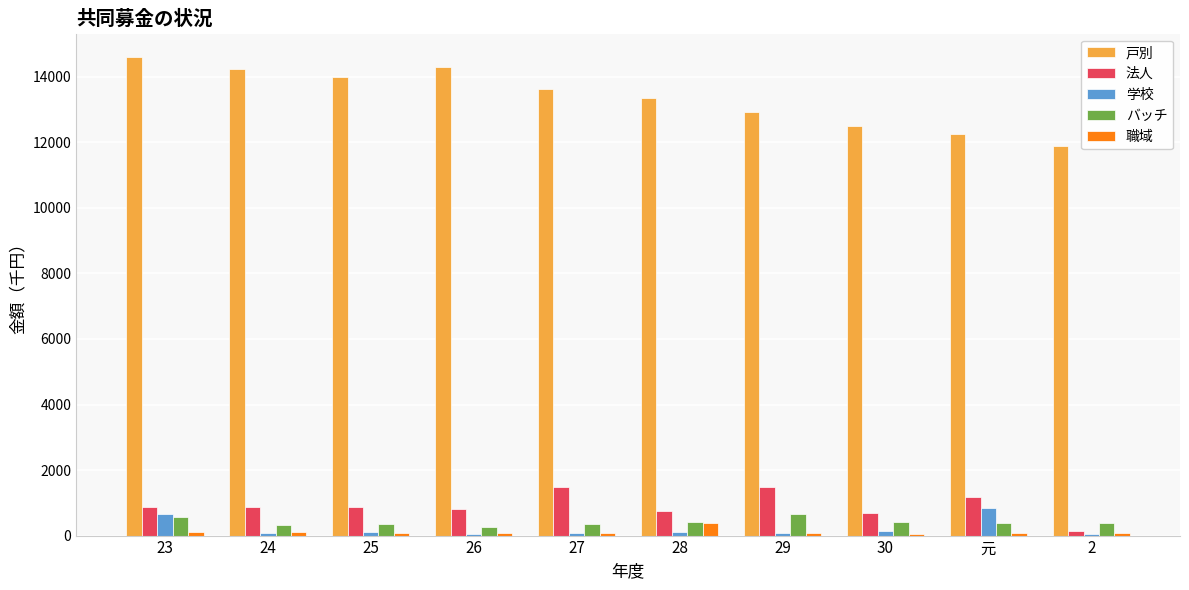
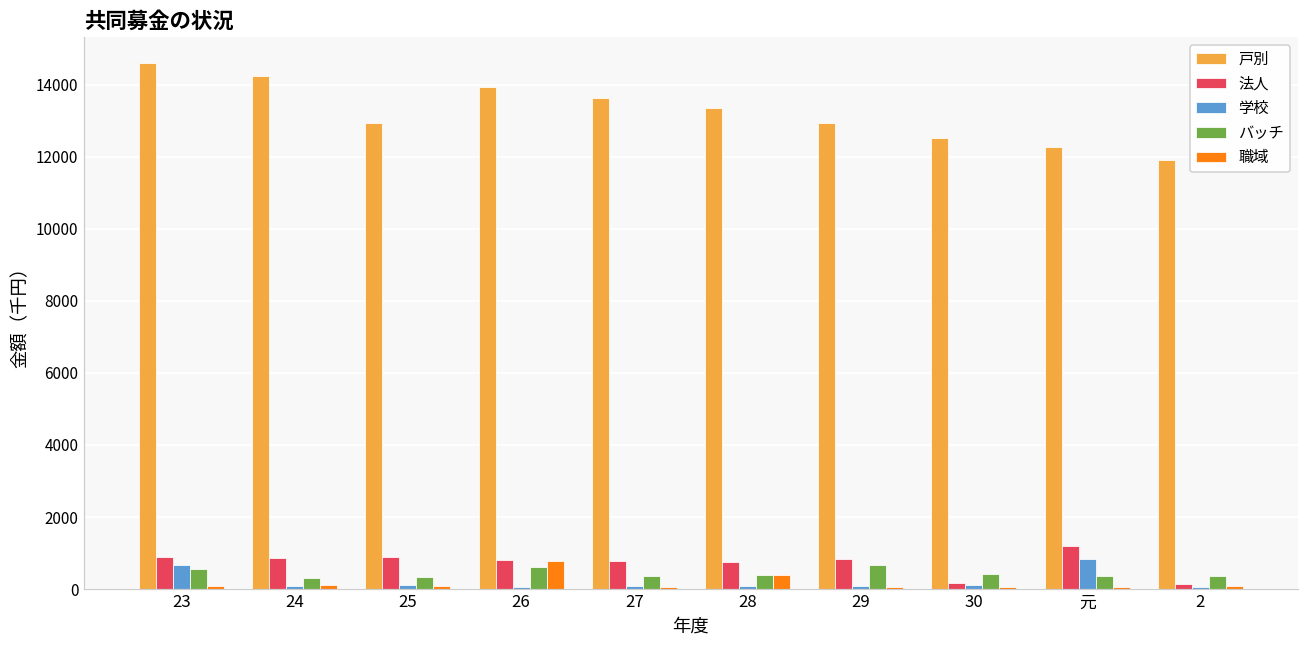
  {
    "戸別": {
      "23": 14600,
      "24": 14200,
-     "25": 14000,
-     "26": 14300,
+     "25": 12900,
+     "26": 13900,
      "27": 13600,
      "28": 13300,
      "29": 12900,
      "30": 12500,
      "元": 12300,
      "2": 11900
    },
    "法人": {
      "23": 900,
      "24": 900,
      "25": 900,
      "26": 800,
-     "27": 1500,
+     "27": 800,
      "28": 700,
-     "29": 1500,
-     "30": 700,
+     "29": 800,
+     "30": 200,
      "元": 1200,
      "2": 100
    },
    "学校": {
      "23": 700,
      "25": 100,
      "27": 100,
      "28": 100,
      "29": 100,
      "30": 100,
      "元": 800
    },
    "バッチ": {
      "23": 600,
      "24": 300,
      "25": 300,
-     "26": 300,
+     "26": 600,
      "27": 400,
      "28": 400,
      "29": 700,
      "30": 400,
      "元": 400,
      "2": 400
    },
    "職域": {
      "23": 100,
      "24": 100,
      "25": 100,
-     "26": 100,
+     "26": 800,
      "28": 400,
      "2": 100
    }
  }
